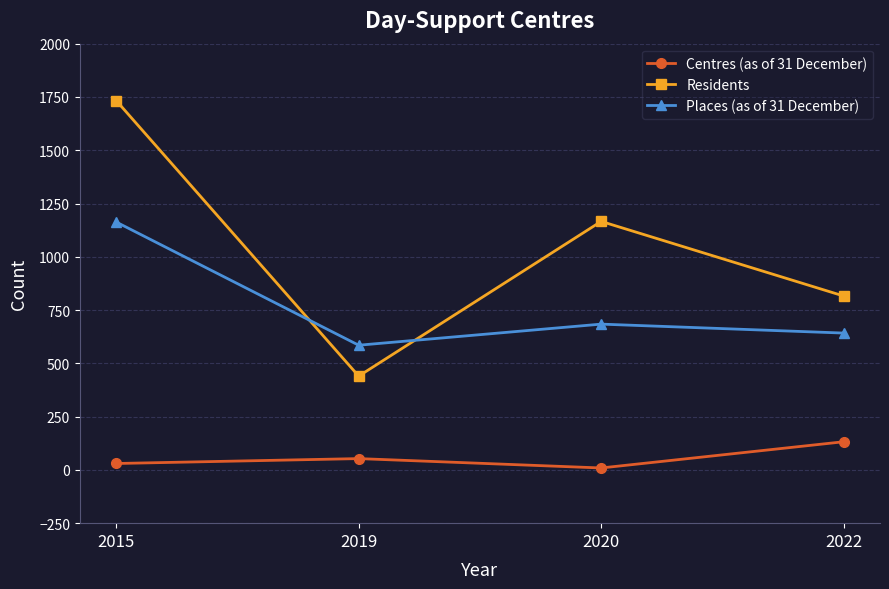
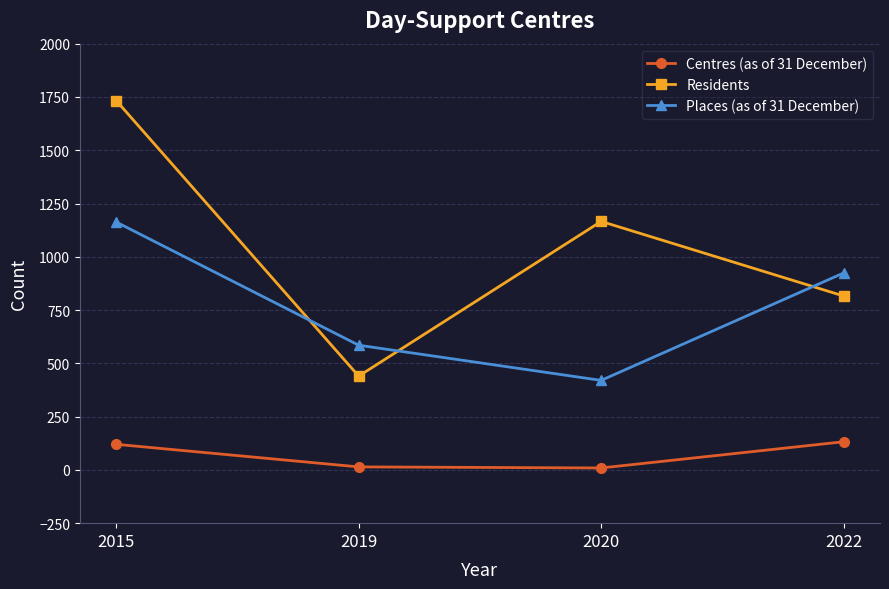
  {
    "Centres (as of 31 December)": {
-     "2015": 30,
-     "2019": 50,
+     "2015": 120,
+     "2019": 10,
      "2020": 10,
      "2022": 130
    },
    "Residents": {
      "2015": 1730,
      "2019": 440,
      "2020": 1170,
      "2022": 820
    },
    "Places (as of 31 December)": {
      "2015": 1160,
      "2019": 590,
-     "2020": 680,
-     "2022": 640
+     "2020": 420,
+     "2022": 920
    }
  }
